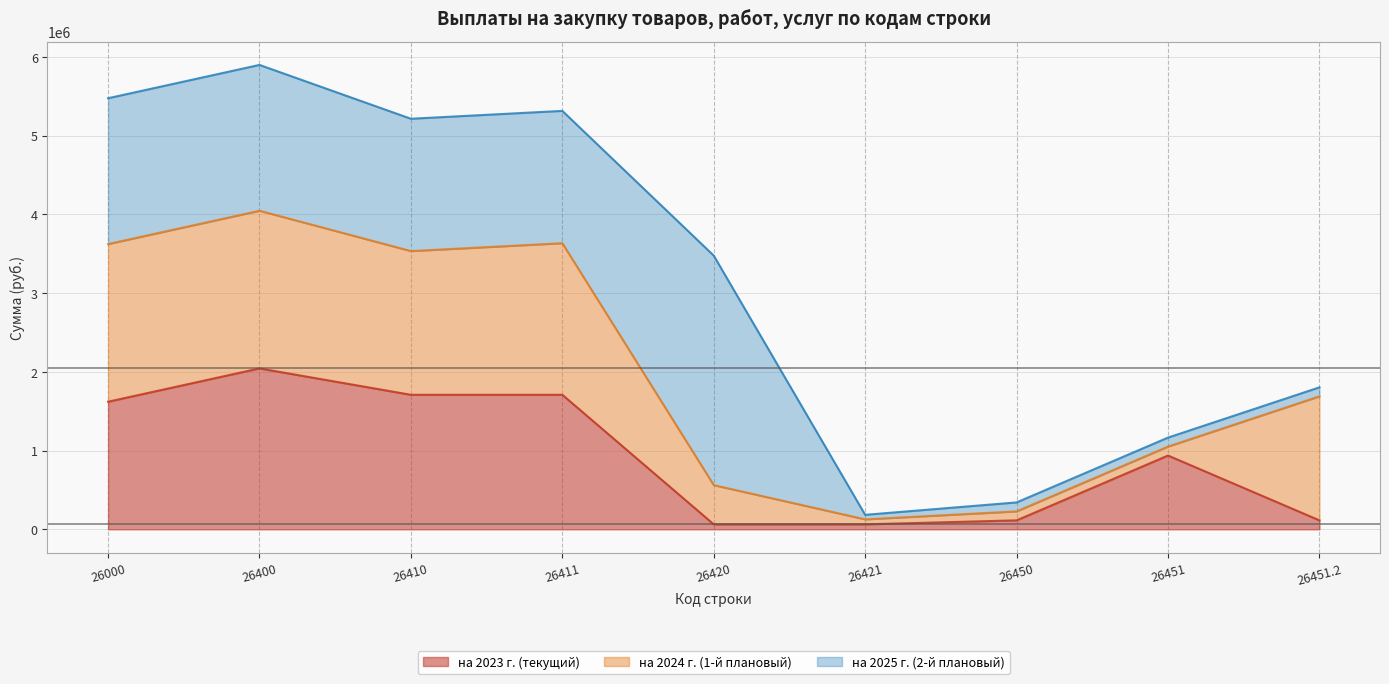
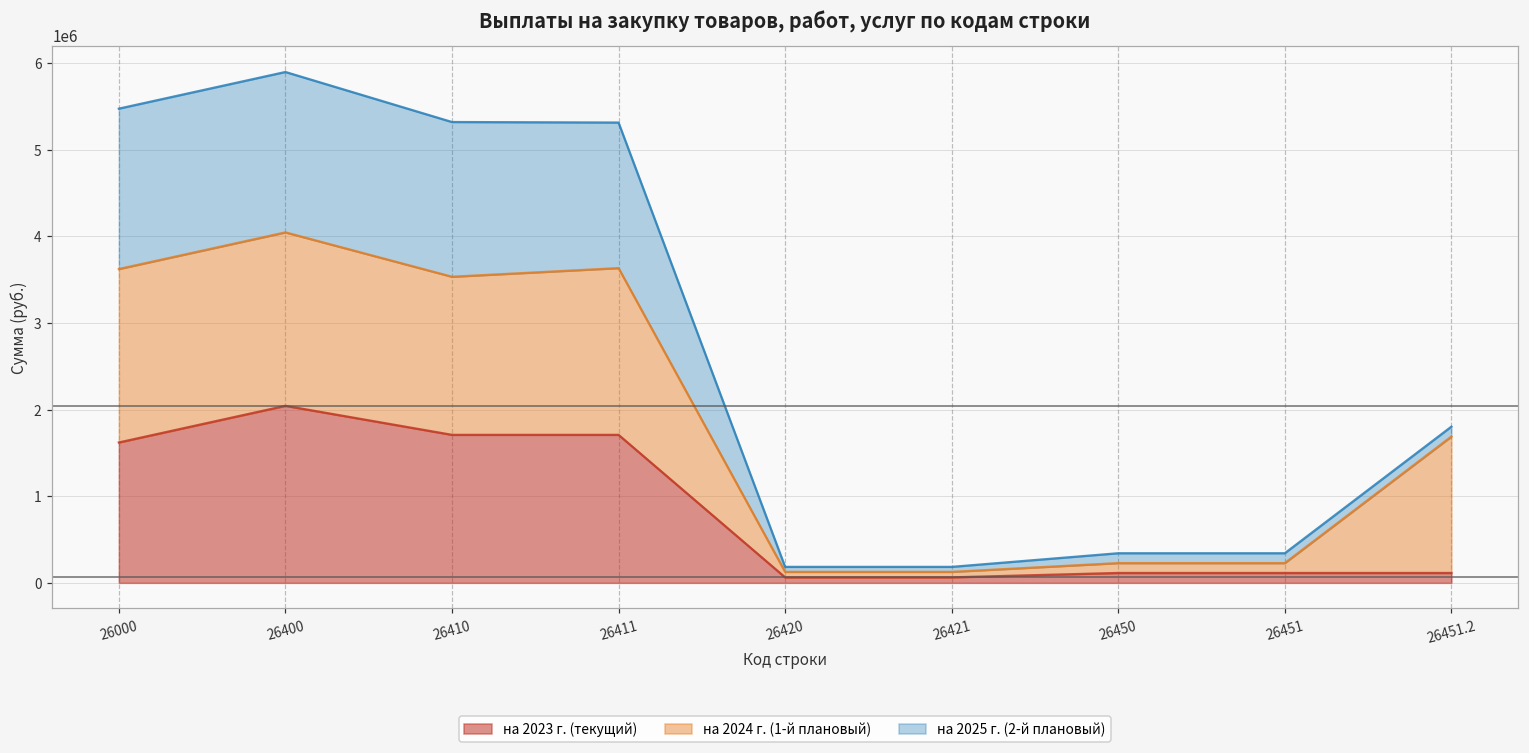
  {
    "на 2023 г. (текущий)": {
      "26000": 1600000,
      "26400": 2000000,
      "26410": 1700000,
      "26411": 1700000,
      "26420": 100000,
      "26421": 100000,
      "26450": 100000,
-     "26451": 900000,
+     "26451": 100000,
      "26451.2": 100000
    },
    "на 2024 г. (1-й плановый)": {
      "26000": 2000000,
      "26400": 2000000,
      "26410": 1800000,
      "26411": 1900000,
-     "26420": 500000,
+     "26420": 100000,
      "26421": 100000,
      "26450": 100000,
      "26451": 100000,
      "26451.2": 1600000
    },
    "на 2025 г. (2-й плановый)": {
      "26000": 1900000,
      "26400": 1900000,
-     "26410": 1700000,
+     "26410": 1800000,
      "26411": 1700000,
-     "26420": 2900000,
+     "26420": 100000,
      "26421": 100000,
      "26450": 100000,
      "26451": 100000,
      "26451.2": 100000
    }
  }
